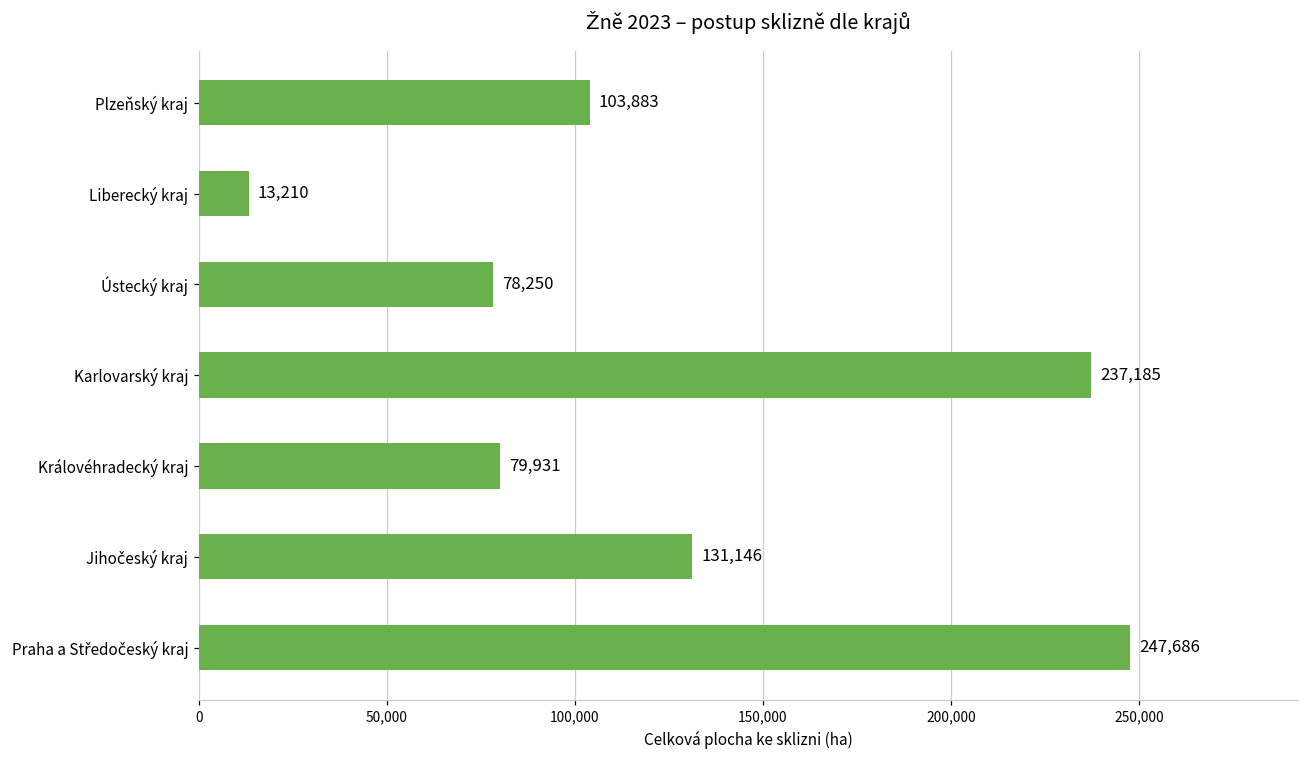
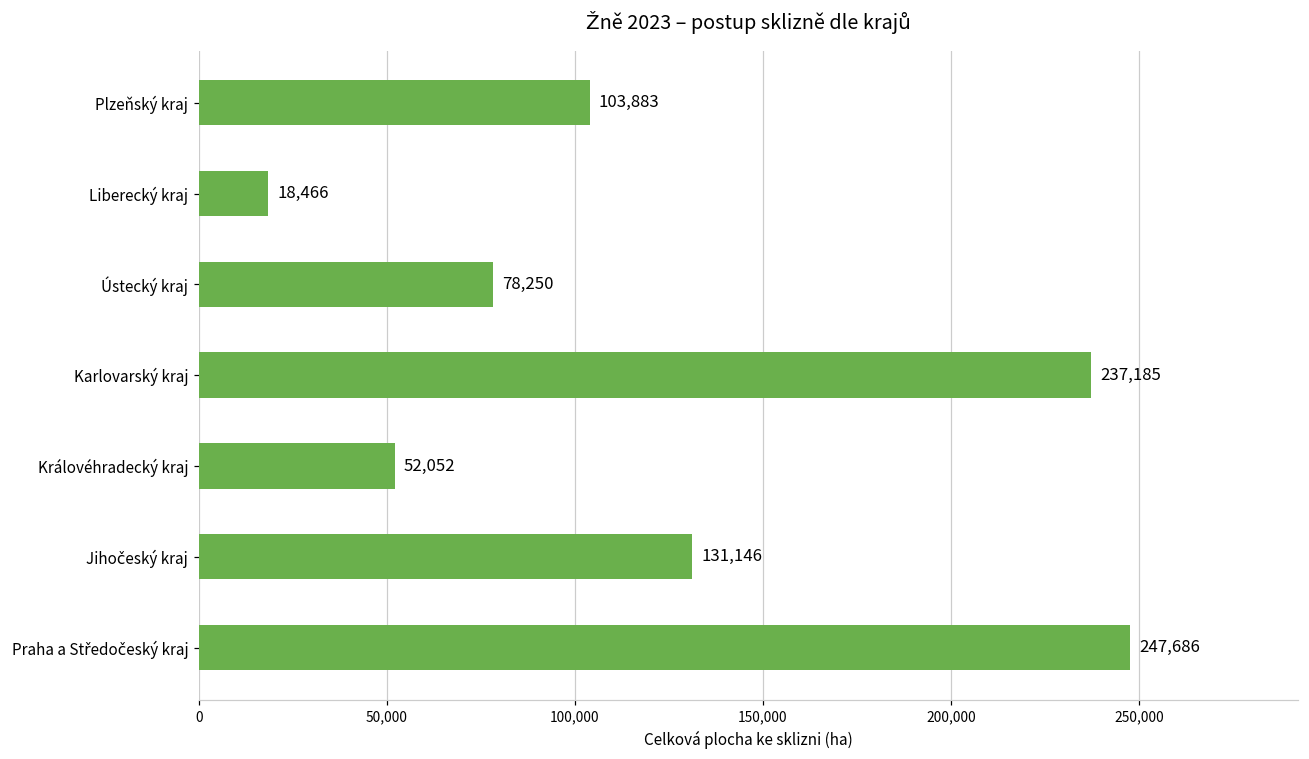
  {
    "Plzeňský kraj": "103,883",
-   "Liberecký kraj": "13,210",
+   "Liberecký kraj": "18,466",
    "Ústecký kraj": "78,250",
    "Karlovarský kraj": "237,185",
-   "Královéhradecký kraj": "79,931",
+   "Královéhradecký kraj": "52,052",
    "Jihočeský kraj": "131,146",
    "Praha a Středočeský kraj": "247,686"
  }
